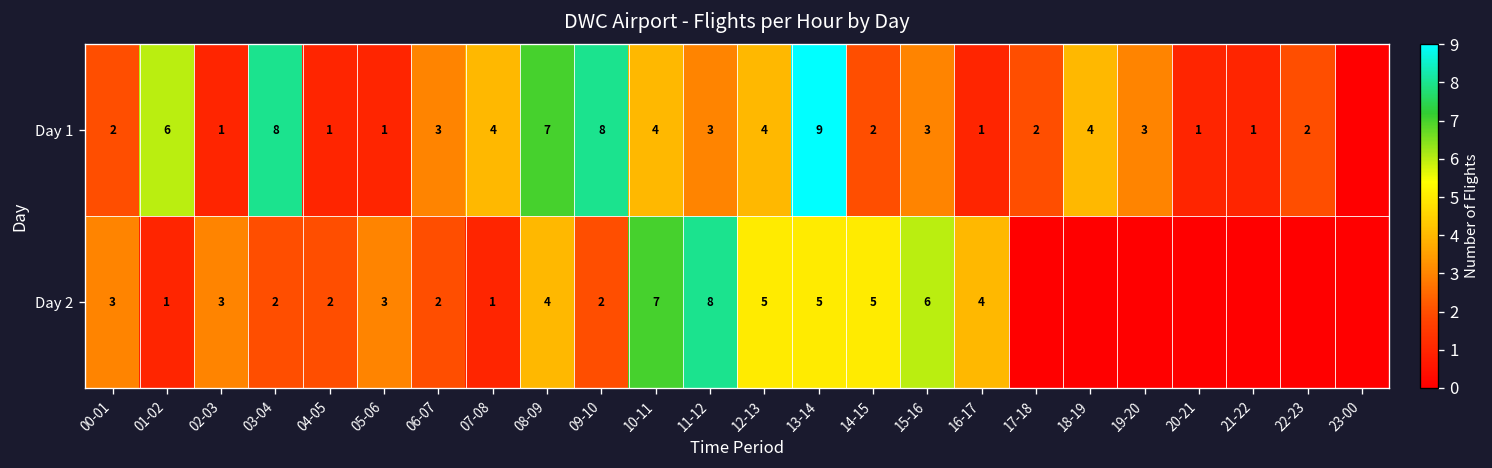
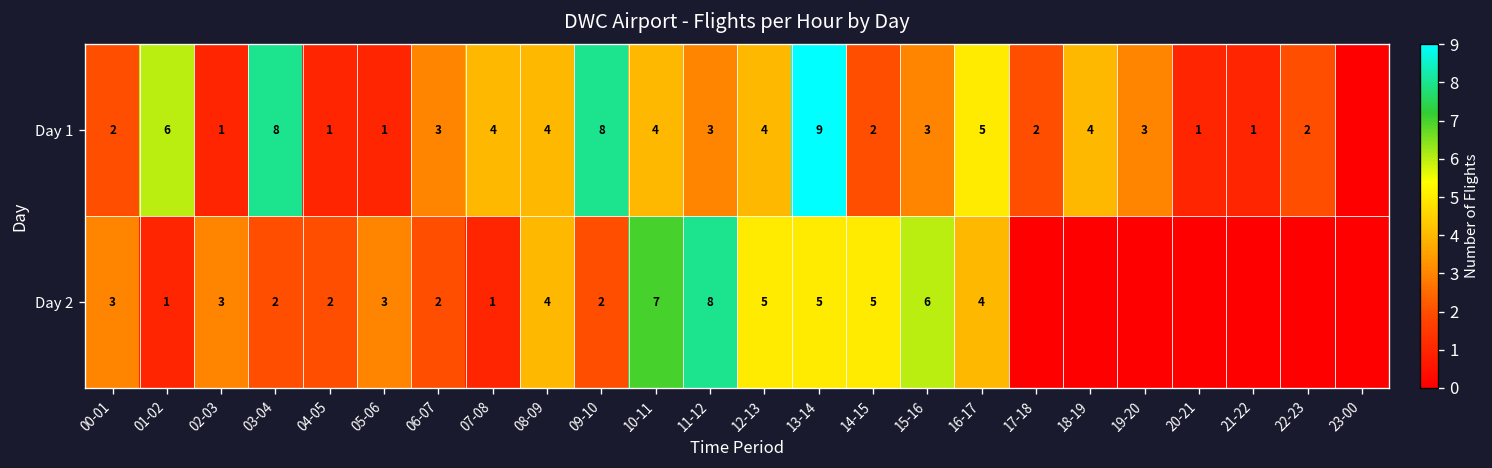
  {
    "Day 1": {
      "00-01": 2,
      "01-02": 6,
      "02-03": 1,
      "03-04": 8,
      "04-05": 1,
      "05-06": 1,
      "06-07": 3,
      "07-08": 4,
-     "08-09": 7,
+     "08-09": 4,
      "09-10": 8,
      "10-11": 4,
      "11-12": 3,
      "12-13": 4,
      "13-14": 9,
      "14-15": 2,
      "15-16": 3,
-     "16-17": 1,
+     "16-17": 5,
      "17-18": 2,
      "18-19": 4,
      "19-20": 3,
      "20-21": 1,
      "21-22": 1,
      "22-23": 2
    },
    "Day 2": {
      "00-01": 3,
      "01-02": 1,
      "02-03": 3,
      "03-04": 2,
      "04-05": 2,
      "05-06": 3,
      "06-07": 2,
      "07-08": 1,
      "08-09": 4,
      "09-10": 2,
      "10-11": 7,
      "11-12": 8,
      "12-13": 5,
      "13-14": 5,
      "14-15": 5,
      "15-16": 6,
      "16-17": 4
    }
  }
